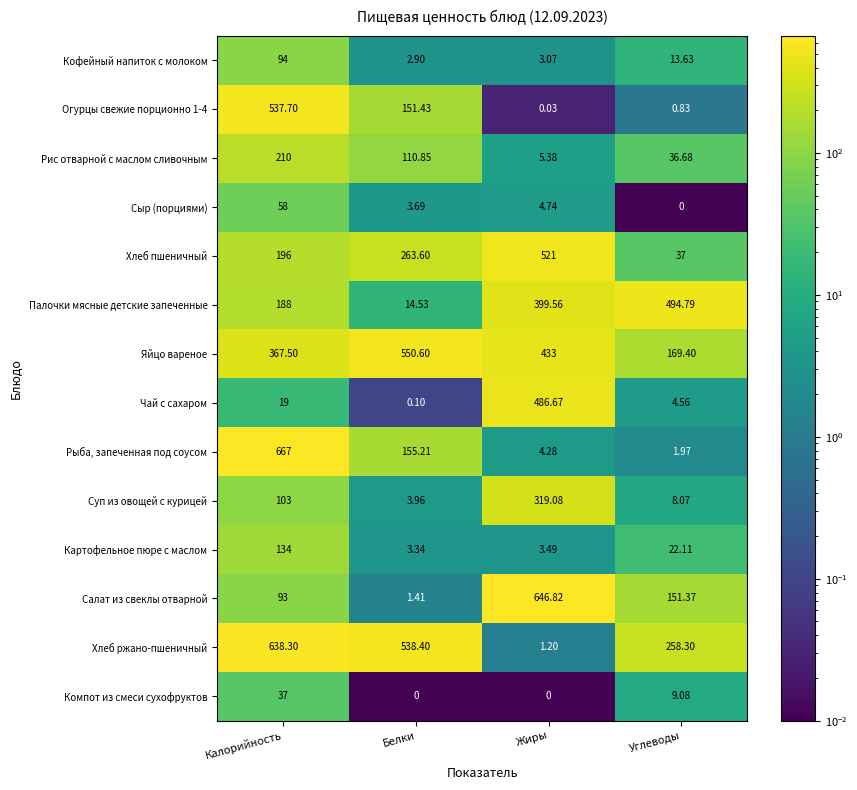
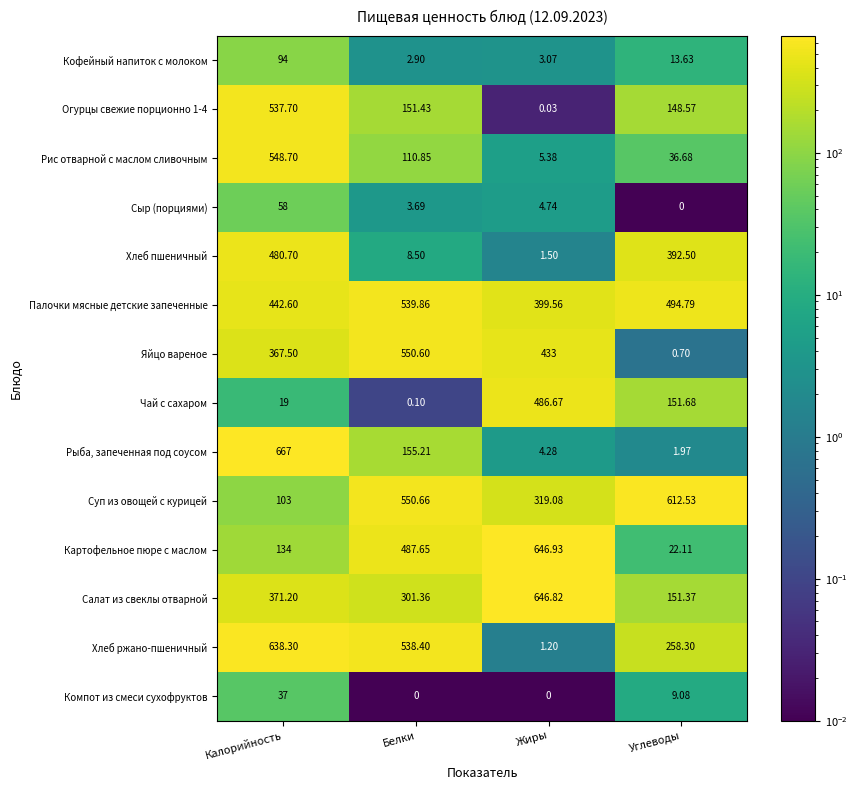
  {
    "Кофейный напиток с молоком": {
      "Калорийность": 94,
      "Белки": 2.90,
      "Жиры": 3.07,
      "Углеводы": 13.63
    },
    "Огурцы свежие порционно 1-4": {
      "Калорийность": 537.70,
      "Белки": 151.43,
      "Жиры": 0.03,
-     "Углеводы": 0.83
+     "Углеводы": 148.57
    },
    "Рис отварной с маслом сливочным": {
-     "Калорийность": 210,
+     "Калорийность": 548.70,
      "Белки": 110.85,
      "Жиры": 5.38,
      "Углеводы": 36.68
    },
    "Сыр (порциями)": {
      "Калорийность": 58,
      "Белки": 3.69,
      "Жиры": 4.74,
      "Углеводы": 0
    },
    "Хлеб пшеничный": {
-     "Калорийность": 196,
-     "Белки": 263.60,
-     "Жиры": 521,
-     "Углеводы": 37
+     "Калорийность": 480.70,
+     "Белки": 8.50,
+     "Жиры": 1.50,
+     "Углеводы": 392.50
    },
    "Палочки мясные детские запеченные": {
-     "Калорийность": 188,
-     "Белки": 14.53,
+     "Калорийность": 442.60,
+     "Белки": 539.86,
      "Жиры": 399.56,
      "Углеводы": 494.79
    },
    "Яйцо вареное": {
      "Калорийность": 367.50,
      "Белки": 550.60,
      "Жиры": 433,
-     "Углеводы": 169.40
+     "Углеводы": 0.70
    },
    "Чай с сахаром": {
      "Калорийность": 19,
      "Белки": 0.10,
      "Жиры": 486.67,
-     "Углеводы": 4.56
+     "Углеводы": 151.68
    },
    "Рыба, запеченная под соусом": {
      "Калорийность": 667,
      "Белки": 155.21,
      "Жиры": 4.28,
      "Углеводы": 1.97
    },
    "Суп из овощей с курицей": {
      "Калорийность": 103,
-     "Белки": 3.96,
+     "Белки": 550.66,
      "Жиры": 319.08,
-     "Углеводы": 8.07
+     "Углеводы": 612.53
    },
    "Картофельное пюре с маслом": {
      "Калорийность": 134,
-     "Белки": 3.34,
-     "Жиры": 3.49,
+     "Белки": 487.65,
+     "Жиры": 646.93,
      "Углеводы": 22.11
    },
    "Салат из свеклы отварной": {
-     "Калорийность": 93,
-     "Белки": 1.41,
+     "Калорийность": 371.20,
+     "Белки": 301.36,
      "Жиры": 646.82,
      "Углеводы": 151.37
    },
    "Хлеб ржано-пшеничный": {
      "Калорийность": 638.30,
      "Белки": 538.40,
      "Жиры": 1.20,
      "Углеводы": 258.30
    },
    "Компот из смеси сухофруктов": {
      "Калорийность": 37,
      "Белки": 0,
      "Жиры": 0,
      "Углеводы": 9.08
    }
  }
